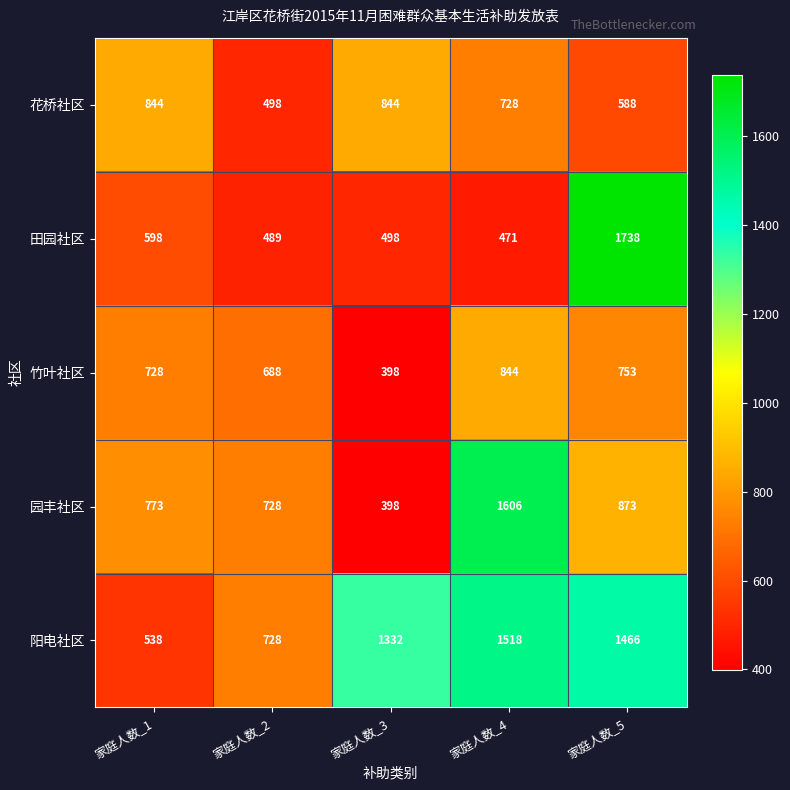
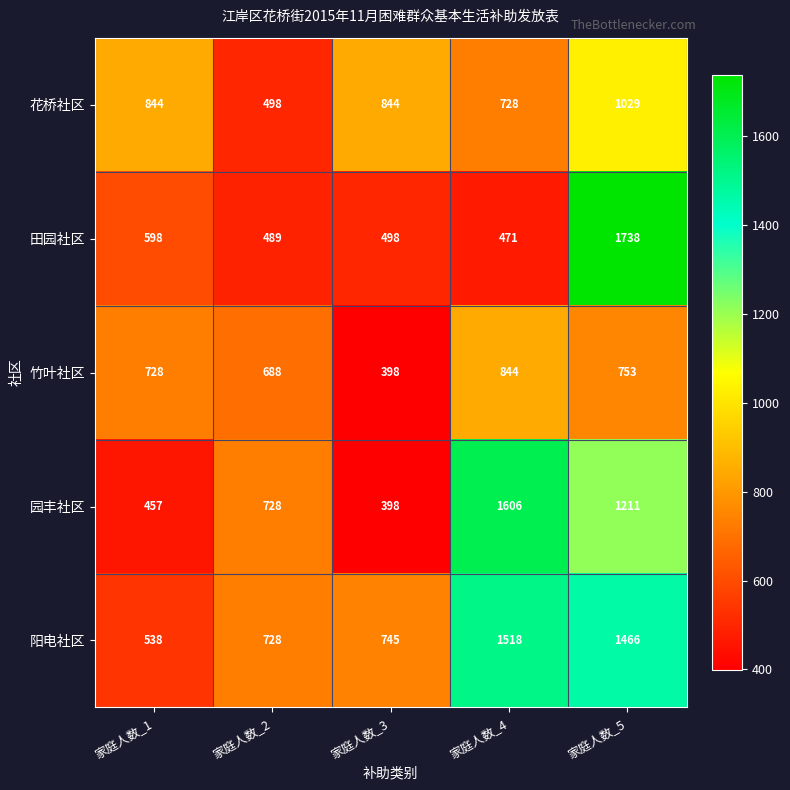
  {
    "花桥社区": {
      "家庭人数_1": 844,
      "家庭人数_2": 498,
      "家庭人数_3": 844,
      "家庭人数_4": 728,
-     "家庭人数_5": 588
+     "家庭人数_5": 1029
    },
    "田园社区": {
      "家庭人数_1": 598,
      "家庭人数_2": 489,
      "家庭人数_3": 498,
      "家庭人数_4": 471,
      "家庭人数_5": 1738
    },
    "竹叶社区": {
      "家庭人数_1": 728,
      "家庭人数_2": 688,
      "家庭人数_3": 398,
      "家庭人数_4": 844,
      "家庭人数_5": 753
    },
    "园丰社区": {
-     "家庭人数_1": 773,
+     "家庭人数_1": 457,
      "家庭人数_2": 728,
      "家庭人数_3": 398,
      "家庭人数_4": 1606,
-     "家庭人数_5": 873
+     "家庭人数_5": 1211
    },
    "阳电社区": {
      "家庭人数_1": 538,
      "家庭人数_2": 728,
-     "家庭人数_3": 1332,
+     "家庭人数_3": 745,
      "家庭人数_4": 1518,
      "家庭人数_5": 1466
    }
  }
